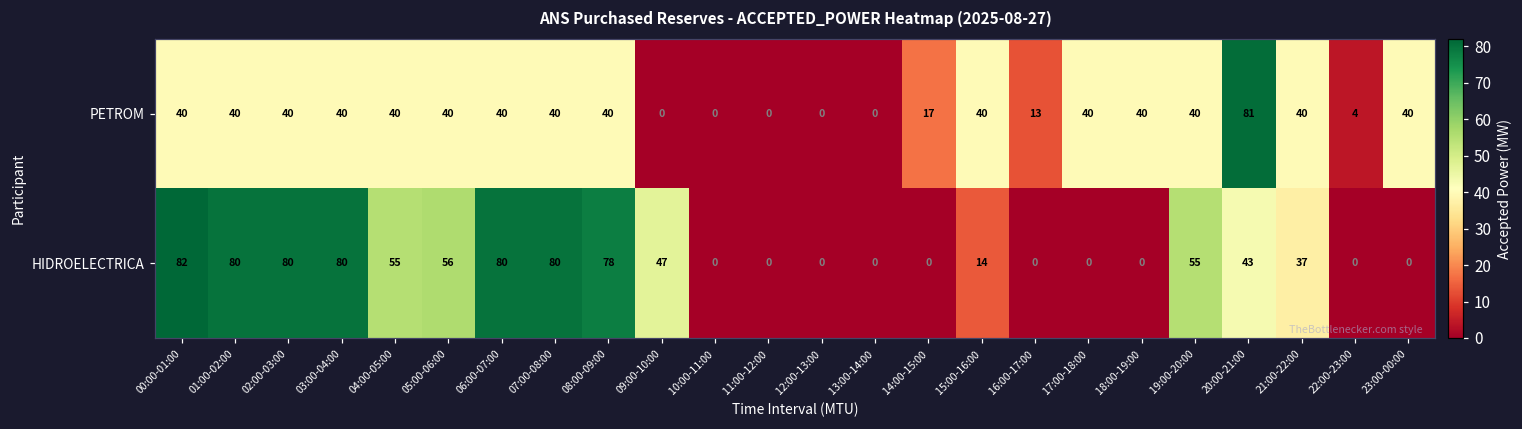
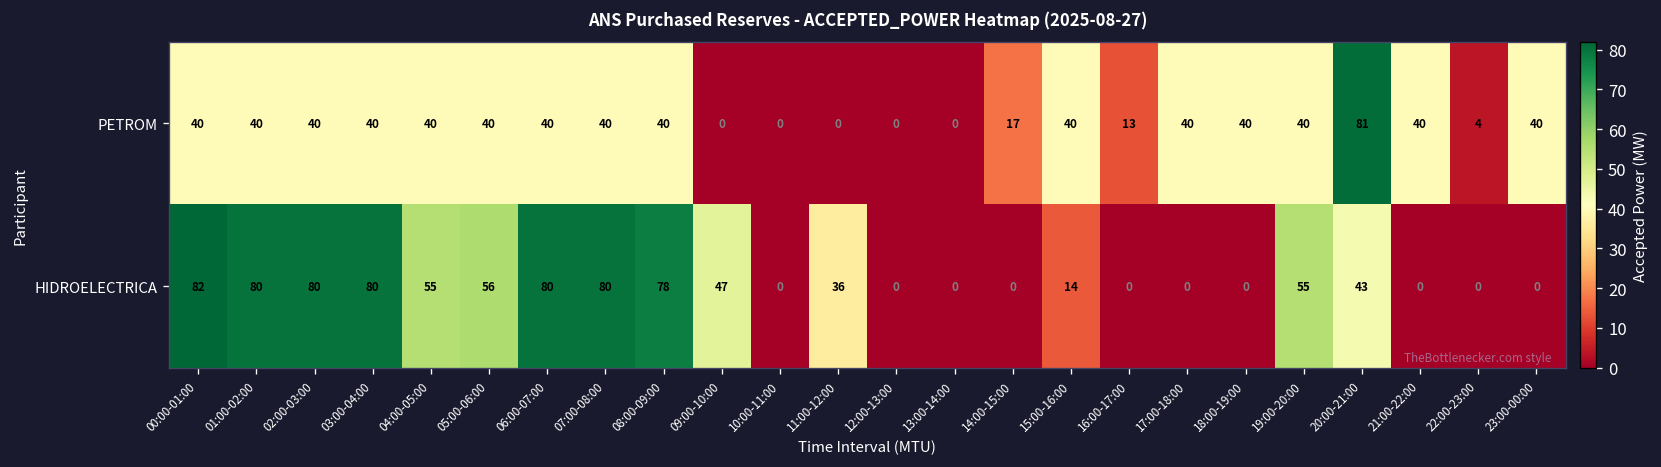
  {
    "PETROM": {
      "00:00-01:00": 40,
      "01:00-02:00": 40,
      "02:00-03:00": 40,
      "03:00-04:00": 40,
      "04:00-05:00": 40,
      "05:00-06:00": 40,
      "06:00-07:00": 40,
      "07:00-08:00": 40,
      "08:00-09:00": 40,
      "09:00-10:00": 0,
      "10:00-11:00": 0,
      "11:00-12:00": 0,
      "12:00-13:00": 0,
      "13:00-14:00": 0,
      "14:00-15:00": 17,
      "15:00-16:00": 40,
      "16:00-17:00": 13,
      "17:00-18:00": 40,
      "18:00-19:00": 40,
      "19:00-20:00": 40,
      "20:00-21:00": 81,
      "21:00-22:00": 40,
      "22:00-23:00": 4,
      "23:00-00:00": 40
    },
    "HIDROELECTRICA": {
      "00:00-01:00": 82,
      "01:00-02:00": 80,
      "02:00-03:00": 80,
      "03:00-04:00": 80,
      "04:00-05:00": 55,
      "05:00-06:00": 56,
      "06:00-07:00": 80,
      "07:00-08:00": 80,
      "08:00-09:00": 78,
      "09:00-10:00": 47,
      "10:00-11:00": 0,
-     "11:00-12:00": 0,
+     "11:00-12:00": 36,
      "12:00-13:00": 0,
      "13:00-14:00": 0,
      "14:00-15:00": 0,
      "15:00-16:00": 14,
      "16:00-17:00": 0,
      "17:00-18:00": 0,
      "18:00-19:00": 0,
      "19:00-20:00": 55,
      "20:00-21:00": 43,
-     "21:00-22:00": 37,
+     "21:00-22:00": 0,
      "23:00-00:00": 0
    }
  }
